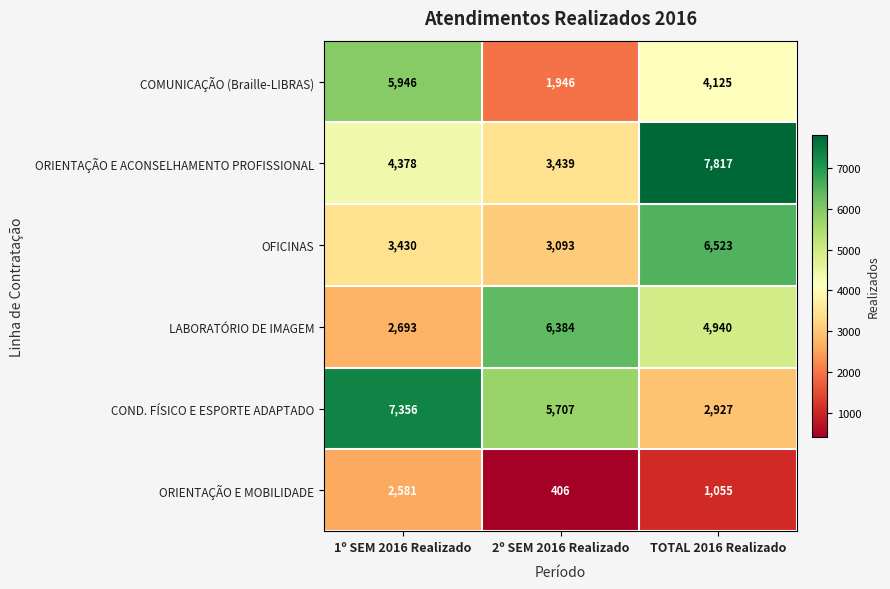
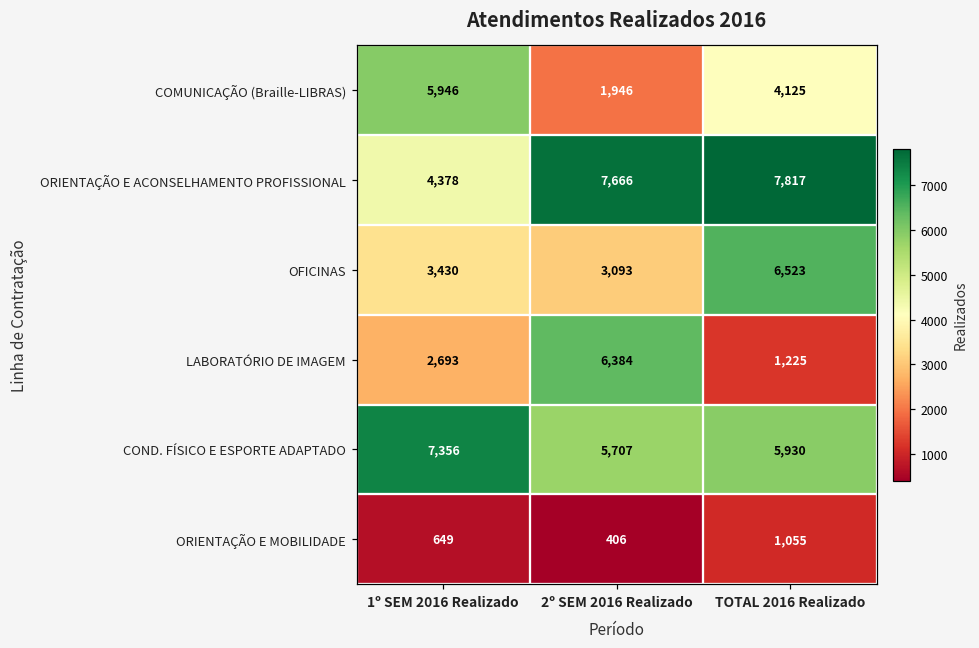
  {
    "COMUNICAÇÃO (Braille-LIBRAS)": {
      "1º SEM 2016 Realizado": "5,946",
      "2º SEM 2016 Realizado": "1,946",
      "TOTAL 2016 Realizado": "4,125"
    },
    "ORIENTAÇÃO E ACONSELHAMENTO PROFISSIONAL": {
      "1º SEM 2016 Realizado": "4,378",
-     "2º SEM 2016 Realizado": "3,439",
+     "2º SEM 2016 Realizado": "7,666",
      "TOTAL 2016 Realizado": "7,817"
    },
    "OFICINAS": {
      "1º SEM 2016 Realizado": "3,430",
      "2º SEM 2016 Realizado": "3,093",
      "TOTAL 2016 Realizado": "6,523"
    },
    "LABORATÓRIO DE IMAGEM": {
      "1º SEM 2016 Realizado": "2,693",
      "2º SEM 2016 Realizado": "6,384",
-     "TOTAL 2016 Realizado": "4,940"
+     "TOTAL 2016 Realizado": "1,225"
    },
    "COND. FÍSICO E ESPORTE ADAPTADO": {
      "1º SEM 2016 Realizado": "7,356",
      "2º SEM 2016 Realizado": "5,707",
-     "TOTAL 2016 Realizado": "2,927"
+     "TOTAL 2016 Realizado": "5,930"
    },
    "ORIENTAÇÃO E MOBILIDADE": {
-     "1º SEM 2016 Realizado": "2,581",
+     "1º SEM 2016 Realizado": "649",
      "2º SEM 2016 Realizado": "406",
      "TOTAL 2016 Realizado": "1,055"
    }
  }
